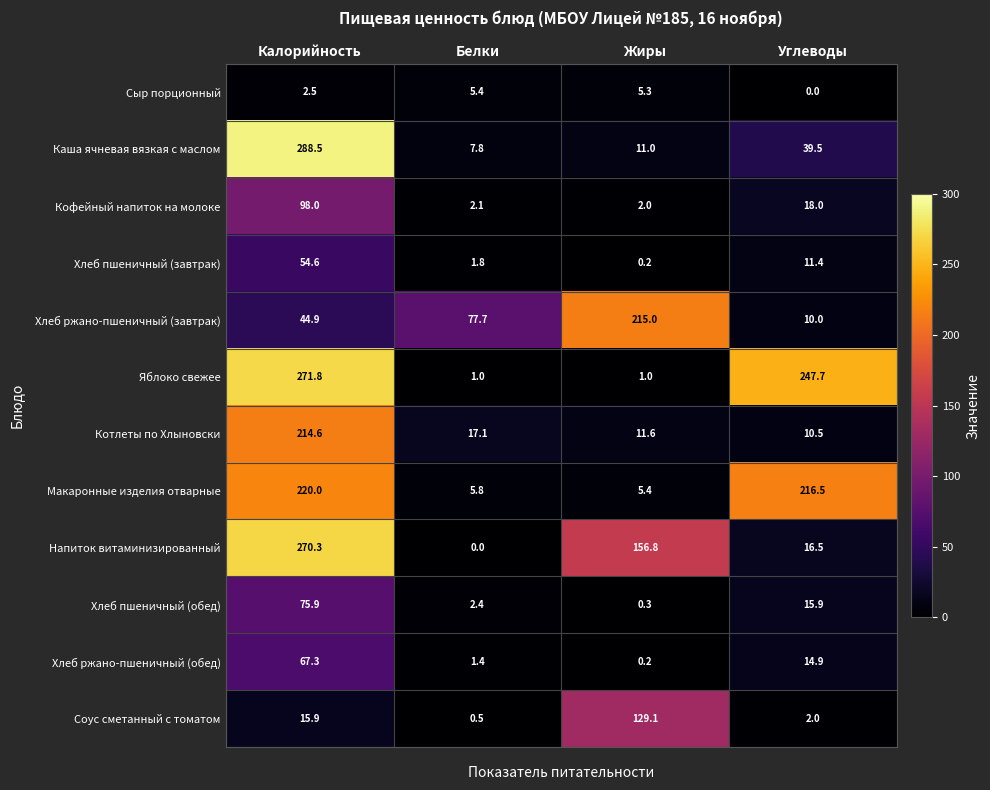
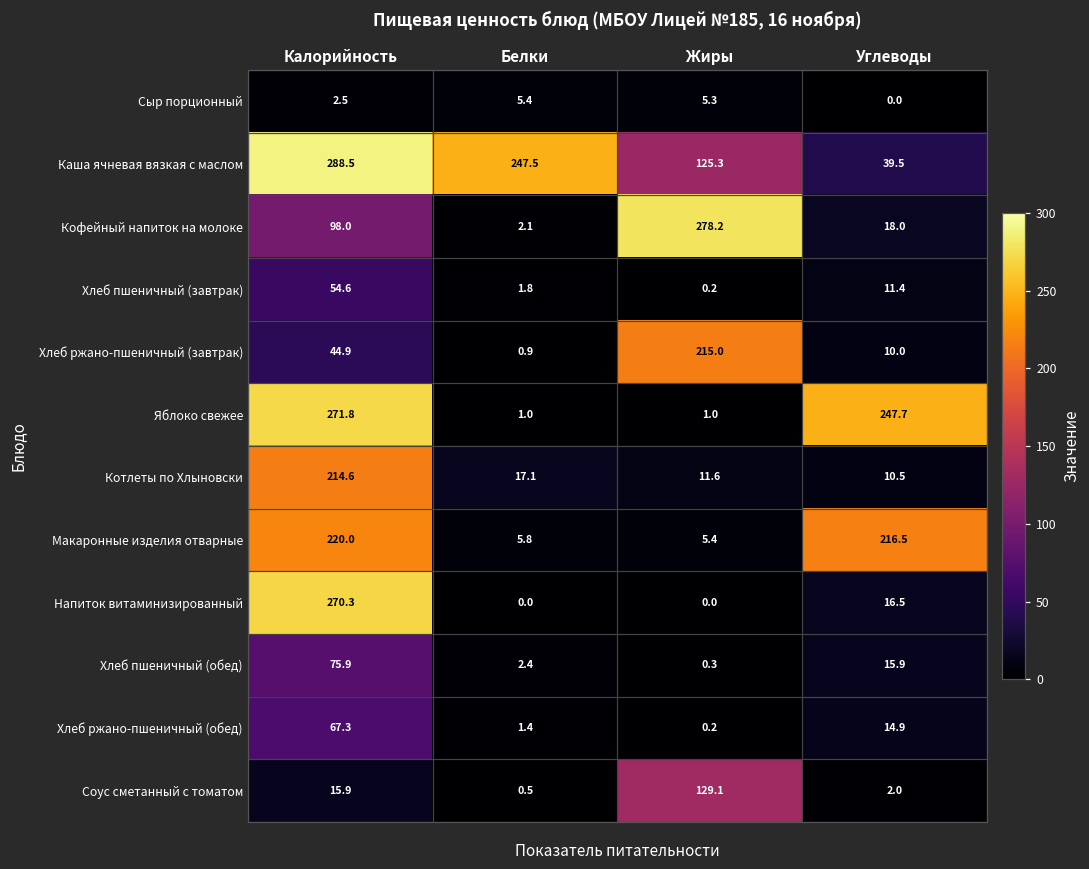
  {
    "Сыр порционный": {
      "Калорийность": 2.5,
      "Белки": 5.4,
      "Жиры": 5.3,
      "Углеводы": 0.0
    },
    "Каша ячневая вязкая с маслом": {
      "Калорийность": 288.5,
-     "Белки": 7.8,
-     "Жиры": 11.0,
+     "Белки": 247.5,
+     "Жиры": 125.3,
      "Углеводы": 39.5
    },
    "Кофейный напиток на молоке": {
      "Калорийность": 98.0,
      "Белки": 2.1,
-     "Жиры": 2.0,
+     "Жиры": 278.2,
      "Углеводы": 18.0
    },
    "Хлеб пшеничный (завтрак)": {
      "Калорийность": 54.6,
      "Белки": 1.8,
      "Жиры": 0.2,
      "Углеводы": 11.4
    },
    "Хлеб ржано-пшеничный (завтрак)": {
      "Калорийность": 44.9,
-     "Белки": 77.7,
+     "Белки": 0.9,
      "Жиры": 215.0,
      "Углеводы": 10.0
    },
    "Яблоко свежее": {
      "Калорийность": 271.8,
      "Белки": 1.0,
      "Жиры": 1.0,
      "Углеводы": 247.7
    },
    "Котлеты по Хлыновски": {
      "Калорийность": 214.6,
      "Белки": 17.1,
      "Жиры": 11.6,
      "Углеводы": 10.5
    },
    "Макаронные изделия отварные": {
      "Калорийность": 220.0,
      "Белки": 5.8,
      "Жиры": 5.4,
      "Углеводы": 216.5
    },
    "Напиток витаминизированный": {
      "Калорийность": 270.3,
      "Белки": 0.0,
-     "Жиры": 156.8,
+     "Жиры": 0.0,
      "Углеводы": 16.5
    },
    "Хлеб пшеничный (обед)": {
      "Калорийность": 75.9,
      "Белки": 2.4,
      "Жиры": 0.3,
      "Углеводы": 15.9
    },
    "Хлеб ржано-пшеничный (обед)": {
      "Калорийность": 67.3,
      "Белки": 1.4,
      "Жиры": 0.2,
      "Углеводы": 14.9
    },
    "Соус сметанный с томатом": {
      "Калорийность": 15.9,
      "Белки": 0.5,
      "Жиры": 129.1,
      "Углеводы": 2.0
    }
  }
